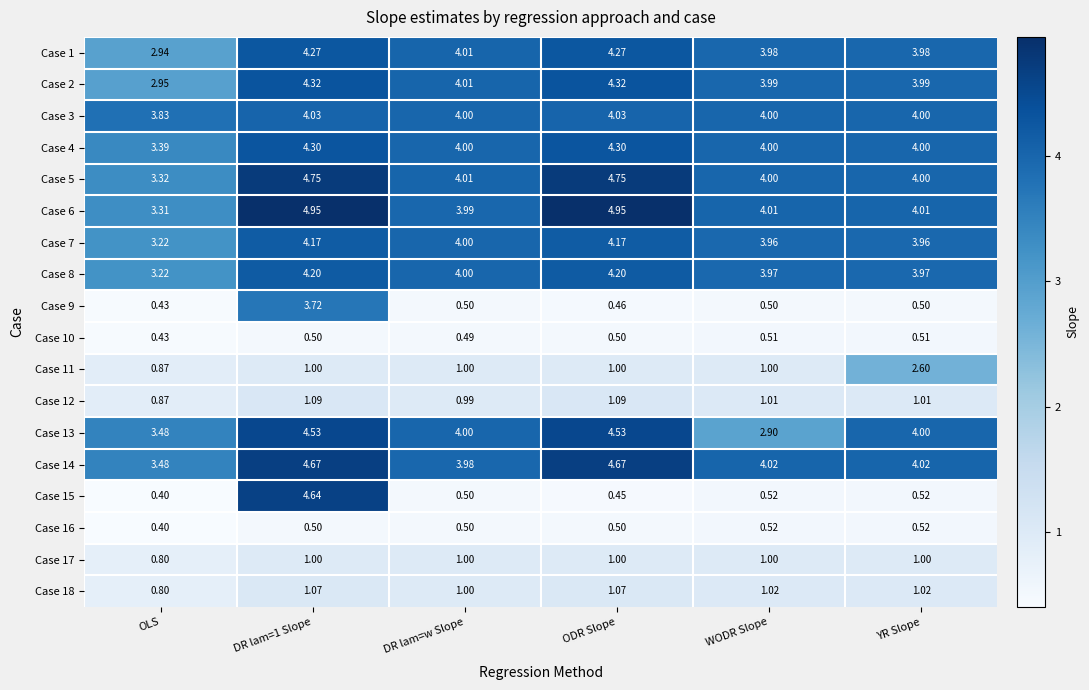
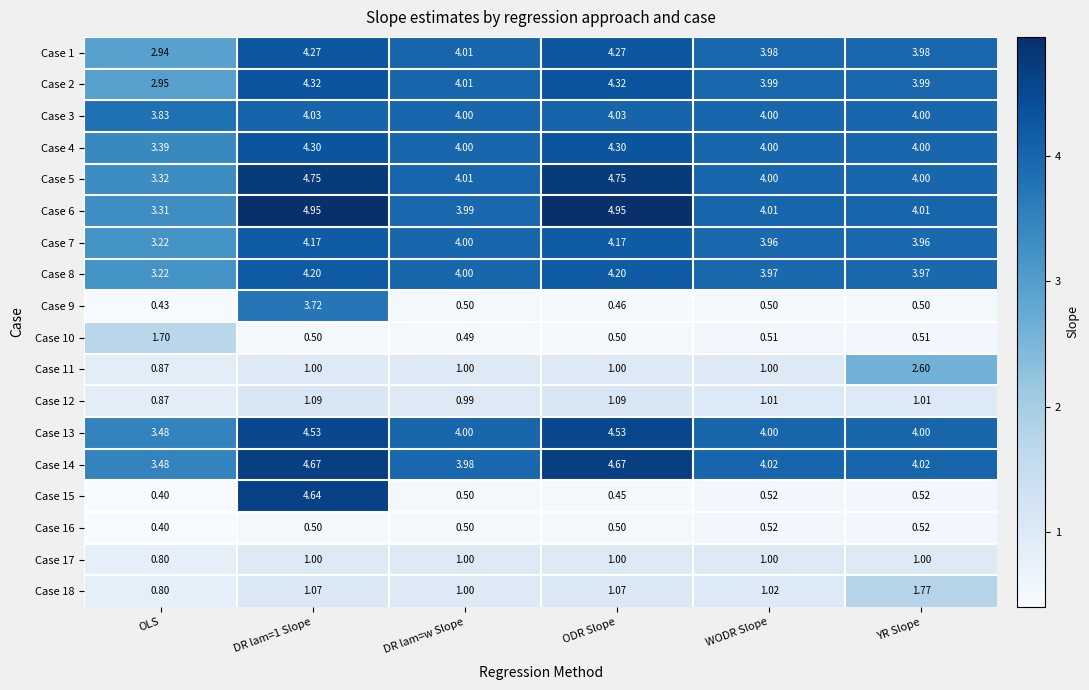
  {
    "Case 1": {
      "OLS": 2.94,
      "DR lam=1 Slope": 4.27,
      "DR lam=w Slope": 4.01,
      "ODR Slope": 4.27,
      "WODR Slope": 3.98,
      "YR Slope": 3.98
    },
    "Case 2": {
      "OLS": 2.95,
      "DR lam=1 Slope": 4.32,
      "DR lam=w Slope": 4.01,
      "ODR Slope": 4.32,
      "WODR Slope": 3.99,
      "YR Slope": 3.99
    },
    "Case 3": {
      "OLS": 3.83,
      "DR lam=1 Slope": 4.03,
      "DR lam=w Slope": 4.00,
      "ODR Slope": 4.03,
      "WODR Slope": 4.00,
      "YR Slope": 4.00
    },
    "Case 4": {
      "OLS": 3.39,
      "DR lam=1 Slope": 4.30,
      "DR lam=w Slope": 4.00,
      "ODR Slope": 4.30,
      "WODR Slope": 4.00,
      "YR Slope": 4.00
    },
    "Case 5": {
      "OLS": 3.32,
      "DR lam=1 Slope": 4.75,
      "DR lam=w Slope": 4.01,
      "ODR Slope": 4.75,
      "WODR Slope": 4.00,
      "YR Slope": 4.00
    },
    "Case 6": {
      "OLS": 3.31,
      "DR lam=1 Slope": 4.95,
      "DR lam=w Slope": 3.99,
      "ODR Slope": 4.95,
      "WODR Slope": 4.01,
      "YR Slope": 4.01
    },
    "Case 7": {
      "OLS": 3.22,
      "DR lam=1 Slope": 4.17,
      "DR lam=w Slope": 4.00,
      "ODR Slope": 4.17,
      "WODR Slope": 3.96,
      "YR Slope": 3.96
    },
    "Case 8": {
      "OLS": 3.22,
      "DR lam=1 Slope": 4.20,
      "DR lam=w Slope": 4.00,
      "ODR Slope": 4.20,
      "WODR Slope": 3.97,
      "YR Slope": 3.97
    },
    "Case 9": {
      "OLS": 0.43,
      "DR lam=1 Slope": 3.72,
      "DR lam=w Slope": 0.50,
      "ODR Slope": 0.46,
      "WODR Slope": 0.50,
      "YR Slope": 0.50
    },
    "Case 10": {
-     "OLS": 0.43,
+     "OLS": 1.70,
      "DR lam=1 Slope": 0.50,
      "DR lam=w Slope": 0.49,
      "ODR Slope": 0.50,
      "WODR Slope": 0.51,
      "YR Slope": 0.51
    },
    "Case 11": {
      "OLS": 0.87,
      "DR lam=1 Slope": 1.00,
      "DR lam=w Slope": 1.00,
      "ODR Slope": 1.00,
      "WODR Slope": 1.00,
      "YR Slope": 2.60
    },
    "Case 12": {
      "OLS": 0.87,
      "DR lam=1 Slope": 1.09,
      "DR lam=w Slope": 0.99,
      "ODR Slope": 1.09,
      "WODR Slope": 1.01,
      "YR Slope": 1.01
    },
    "Case 13": {
      "OLS": 3.48,
      "DR lam=1 Slope": 4.53,
      "DR lam=w Slope": 4.00,
      "ODR Slope": 4.53,
-     "WODR Slope": 2.90,
+     "WODR Slope": 4.00,
      "YR Slope": 4.00
    },
    "Case 14": {
      "OLS": 3.48,
      "DR lam=1 Slope": 4.67,
      "DR lam=w Slope": 3.98,
      "ODR Slope": 4.67,
      "WODR Slope": 4.02,
      "YR Slope": 4.02
    },
    "Case 15": {
      "OLS": 0.40,
      "DR lam=1 Slope": 4.64,
      "DR lam=w Slope": 0.50,
      "ODR Slope": 0.45,
      "WODR Slope": 0.52,
      "YR Slope": 0.52
    },
    "Case 16": {
      "OLS": 0.40,
      "DR lam=1 Slope": 0.50,
      "DR lam=w Slope": 0.50,
      "ODR Slope": 0.50,
      "WODR Slope": 0.52,
      "YR Slope": 0.52
    },
    "Case 17": {
      "OLS": 0.80,
      "DR lam=1 Slope": 1.00,
      "DR lam=w Slope": 1.00,
      "ODR Slope": 1.00,
      "WODR Slope": 1.00,
      "YR Slope": 1.00
    },
    "Case 18": {
      "OLS": 0.80,
      "DR lam=1 Slope": 1.07,
      "DR lam=w Slope": 1.00,
      "ODR Slope": 1.07,
      "WODR Slope": 1.02,
-     "YR Slope": 1.02
+     "YR Slope": 1.77
    }
  }
